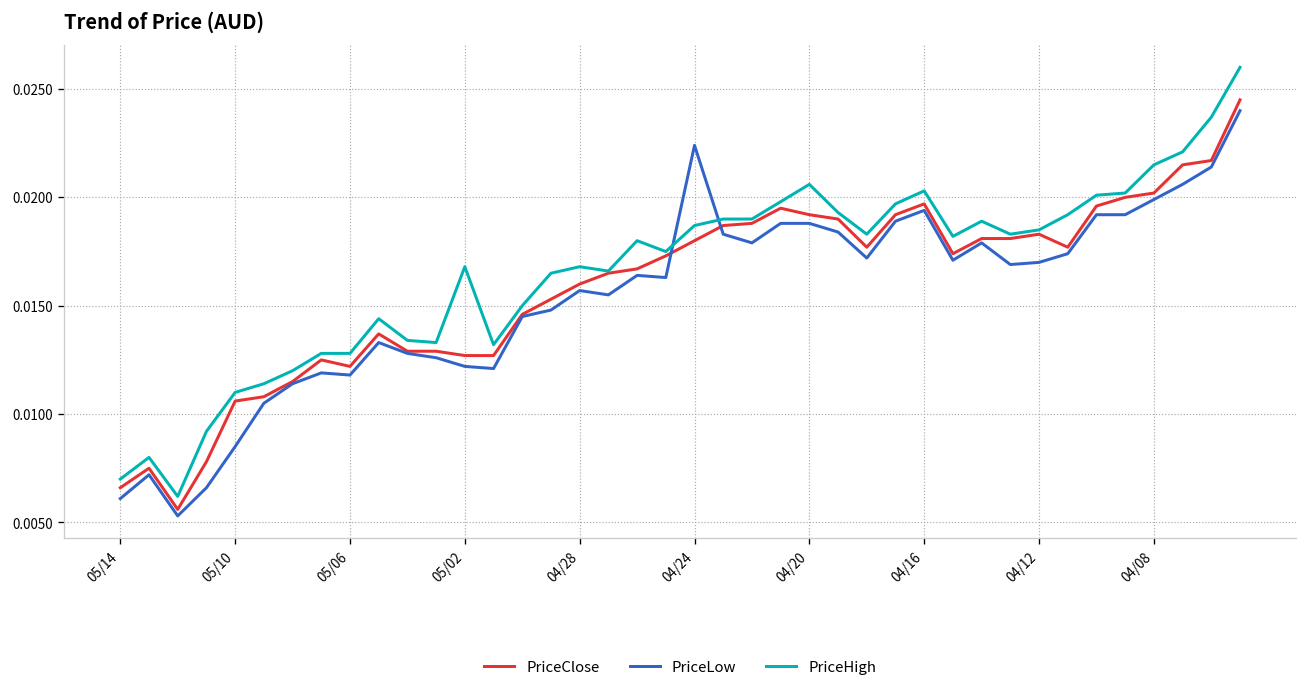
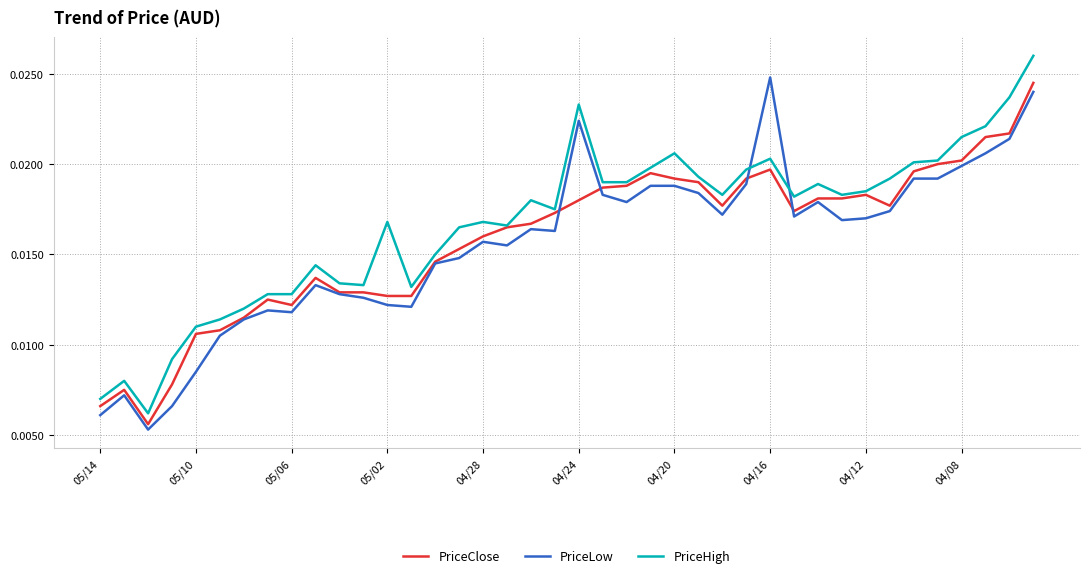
  {
    "PriceClose": {
      "05/14": 0.0066,
      "05/10": 0.0106,
      "05/06": 0.0122,
      "05/02": 0.0127,
      "04/28": 0.0160,
      "04/24": 0.0180,
      "04/20": 0.0192,
      "04/16": 0.0197,
      "04/12": 0.0183,
      "04/08": 0.0202
    },
    "PriceLow": {
      "05/14": 0.0061,
      "05/10": 0.0085,
      "05/06": 0.0118,
      "05/02": 0.0122,
      "04/28": 0.0157,
      "04/24": 0.0224,
      "04/20": 0.0188,
-     "04/16": 0.0194,
+     "04/16": 0.0248,
      "04/12": 0.0170,
      "04/08": 0.0199
    },
    "PriceHigh": {
      "05/14": 0.0070,
      "05/10": 0.0110,
      "05/06": 0.0128,
      "05/02": 0.0168,
      "04/28": 0.0168,
-     "04/24": 0.0187,
+     "04/24": 0.0233,
      "04/20": 0.0206,
      "04/16": 0.0203,
      "04/12": 0.0185,
      "04/08": 0.0215
    }
  }
